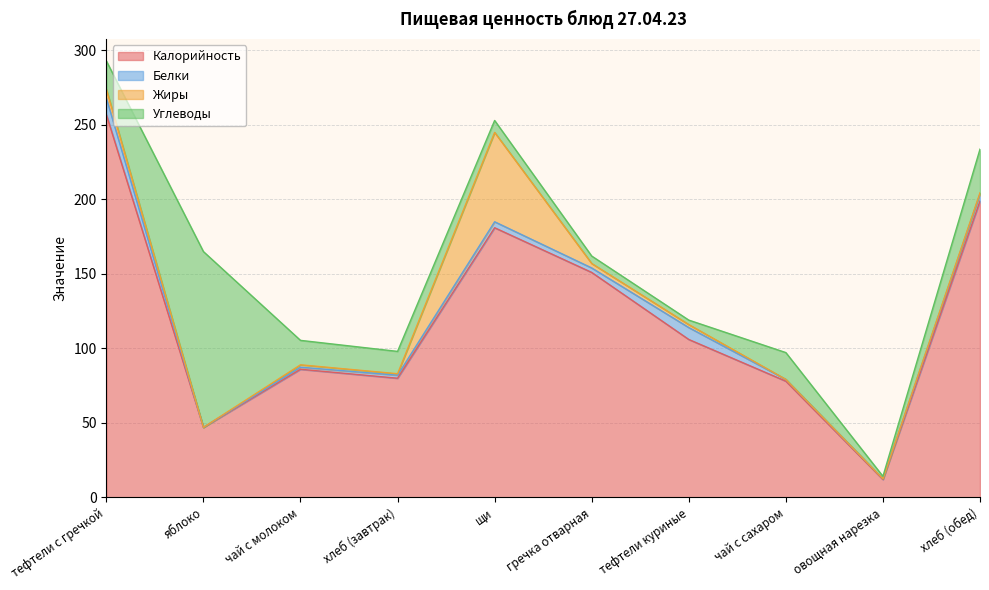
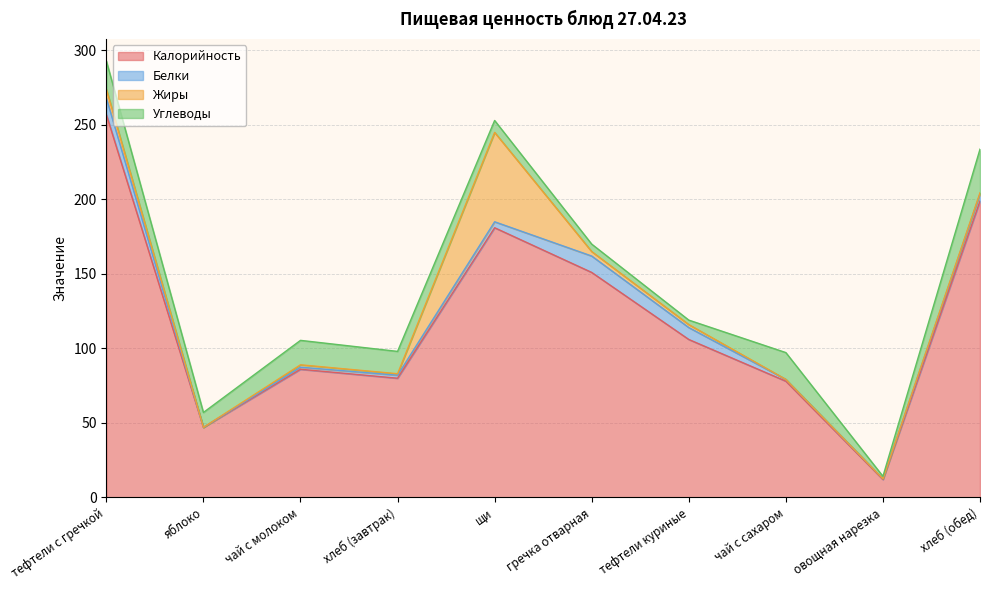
  {
    "Калорийность": {
      "тефтели с гречкой": 257,
      "хлеб (завтрак)": 80,
      "щи": 181,
      "гречка отварная": 151,
      "тефтели куриные": 106,
      "хлеб (обед)": 199
    },
    "Белки": {
      "тефтели с гречкой": 11,
      "щи": 4,
-     "гречка отварная": 3,
+     "гречка отварная": 11,
      "тефтели куриные": 8
    },
    "Жиры": {
      "тефтели с гречкой": 6,
      "щи": 60,
      "гречка отварная": 3,
      "тефтели куриные": 2
    },
    "Углеводы": {
      "тефтели с гречкой": 19,
-     "яблоко": 118,
+     "яблоко": 10,
      "чай с молоком": 16,
      "хлеб (завтрак)": 15,
      "щи": 8,
      "гречка отварная": 5,
      "тефтели куриные": 3,
      "чай с сахаром": 18,
      "хлеб (обед)": 29
    }
  }
